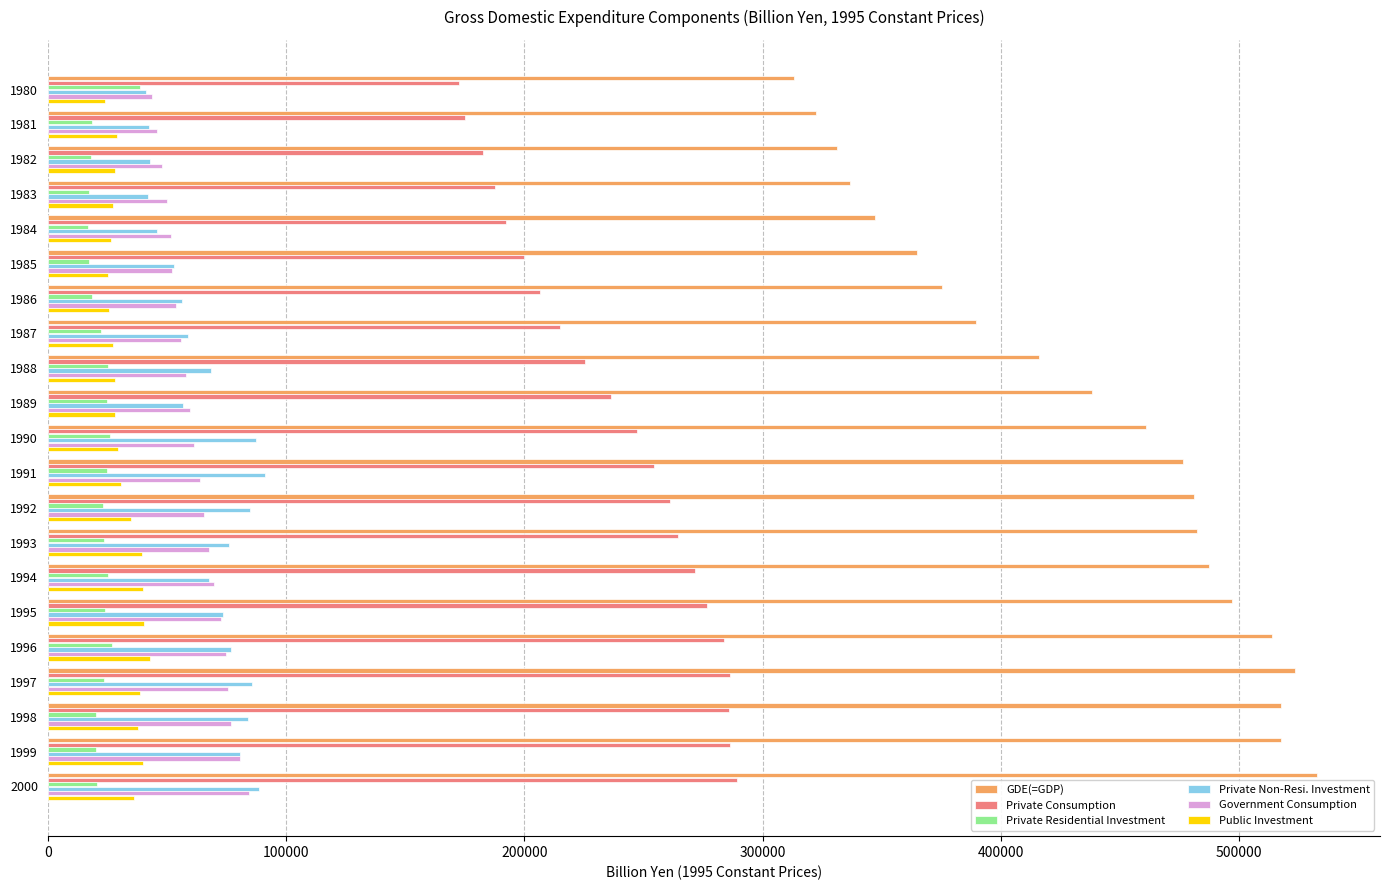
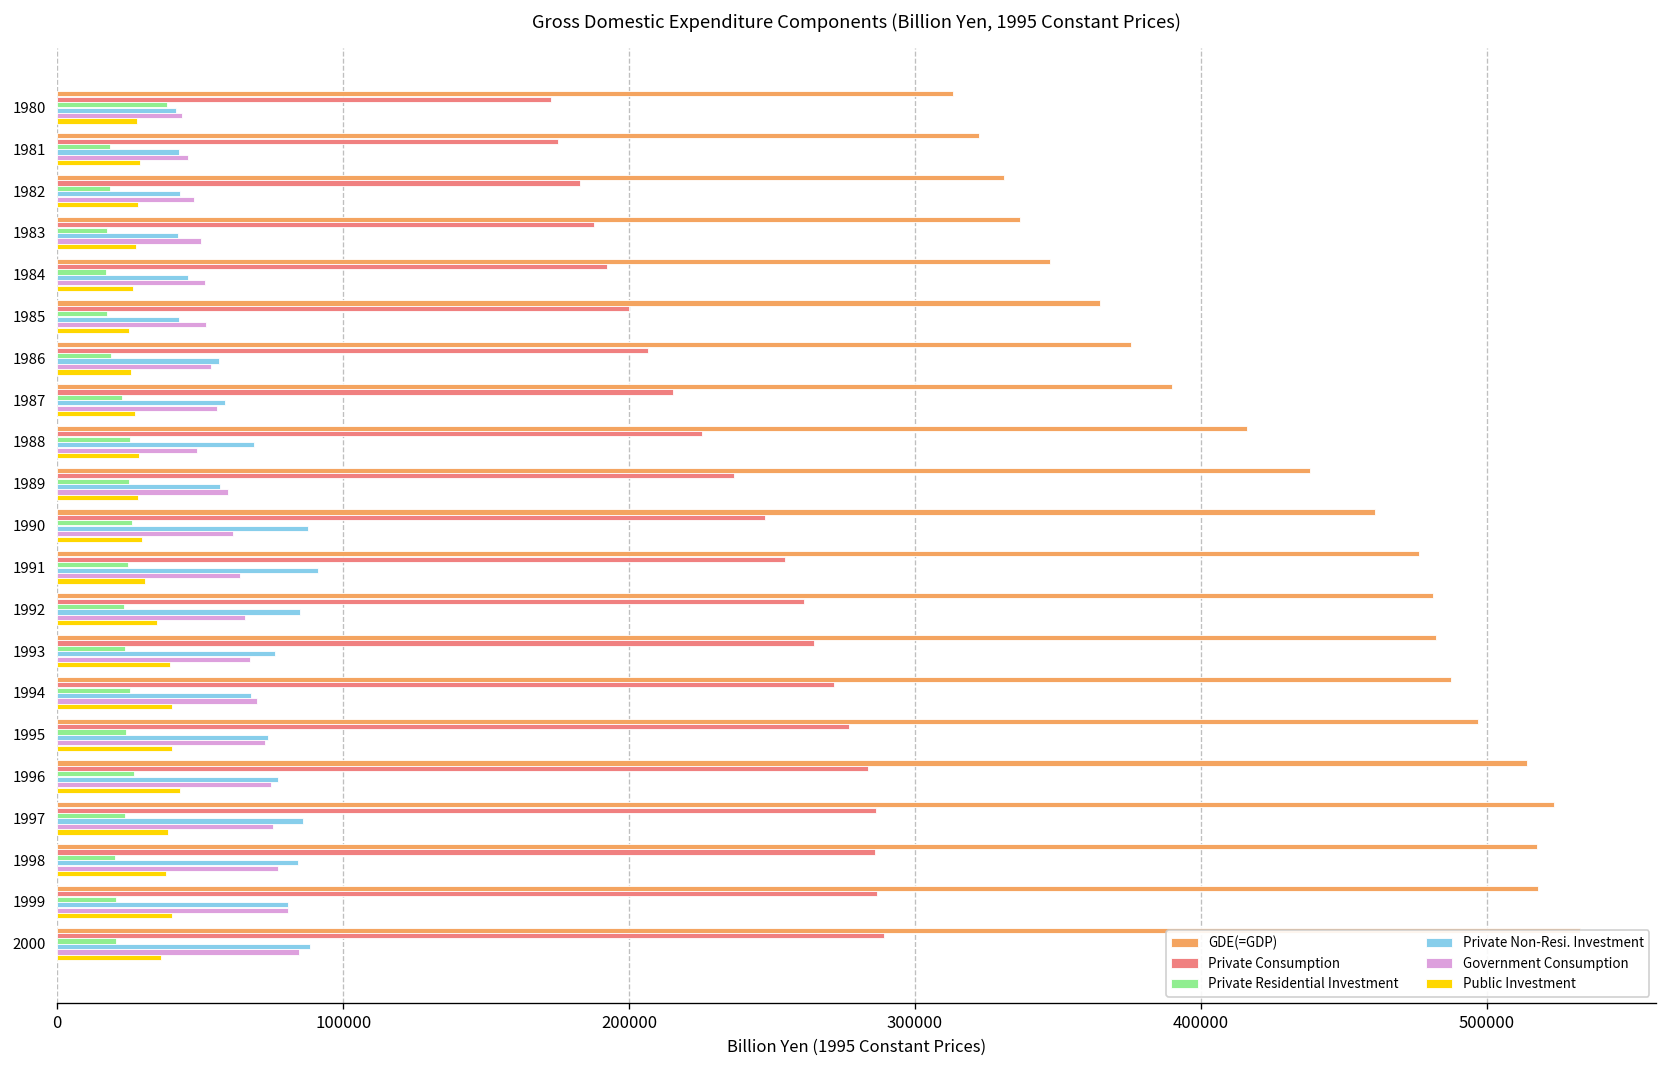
  {
    "Private Residential Investment": {
      "1980": 39000,
      "1981": 19000,
      "1982": 18000,
      "1983": 17000,
      "1984": 17000,
      "1985": 17000,
      "1986": 19000,
      "1987": 22000,
      "1988": 25000,
      "1989": 25000,
      "1990": 26000,
      "1991": 25000,
      "1992": 23000,
      "1993": 24000,
      "1994": 25000,
      "1995": 24000,
      "1996": 27000,
      "1997": 24000,
      "1998": 20000,
      "1999": 20000,
      "2000": 21000
    },
    "Private Non-Resi. Investment": {
      "1980": 41000,
      "1981": 43000,
      "1982": 43000,
      "1983": 42000,
      "1984": 46000,
-     "1985": 53000,
+     "1985": 43000,
      "1986": 56000,
      "1987": 59000,
      "1988": 69000,
      "1989": 57000,
      "1990": 88000,
      "1991": 91000,
      "1992": 85000,
      "1993": 76000,
      "1994": 68000,
      "1995": 74000,
      "1996": 77000,
      "1997": 86000,
      "1998": 84000,
      "1999": 81000,
      "2000": 89000
    },
    "Government Consumption": {
      "1980": 44000,
      "1981": 46000,
      "1982": 48000,
      "1983": 50000,
      "1984": 52000,
      "1985": 52000,
      "1986": 54000,
      "1987": 56000,
-     "1988": 58000,
+     "1988": 49000,
      "1989": 60000,
      "1990": 61000,
      "1991": 64000,
      "1992": 66000,
      "1993": 68000,
      "1994": 70000,
      "1995": 73000,
      "1996": 75000,
      "1997": 76000,
      "1998": 77000,
      "1999": 81000,
      "2000": 85000
    },
    "Public Investment": {
-     "1980": 24000,
+     "1980": 28000,
      "1981": 29000,
      "1982": 28000,
      "1983": 27000,
      "1984": 27000,
      "1985": 25000,
      "1986": 26000,
      "1987": 27000,
      "1988": 28000,
      "1989": 28000,
      "1990": 30000,
      "1991": 31000,
      "1992": 35000,
      "1993": 40000,
      "1994": 40000,
      "1995": 40000,
      "1996": 43000,
      "1997": 39000,
      "1998": 38000,
      "1999": 40000,
      "2000": 36000
    }
  }
